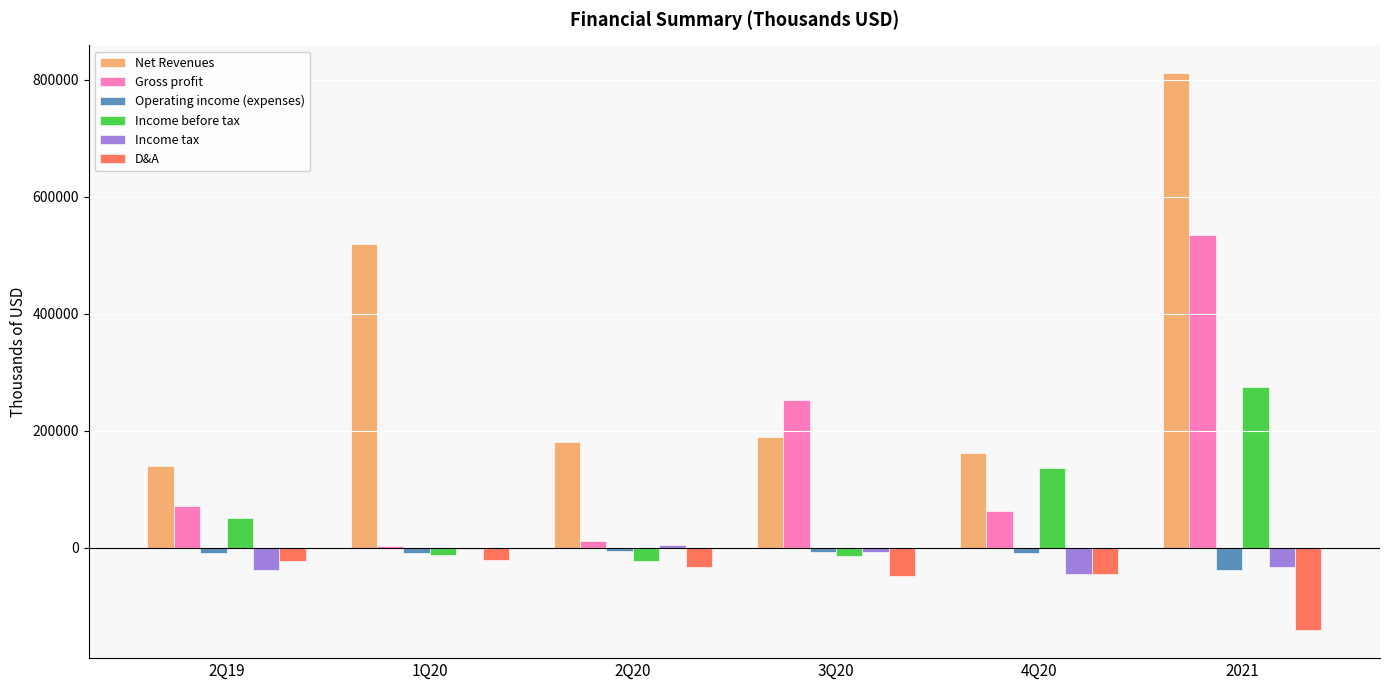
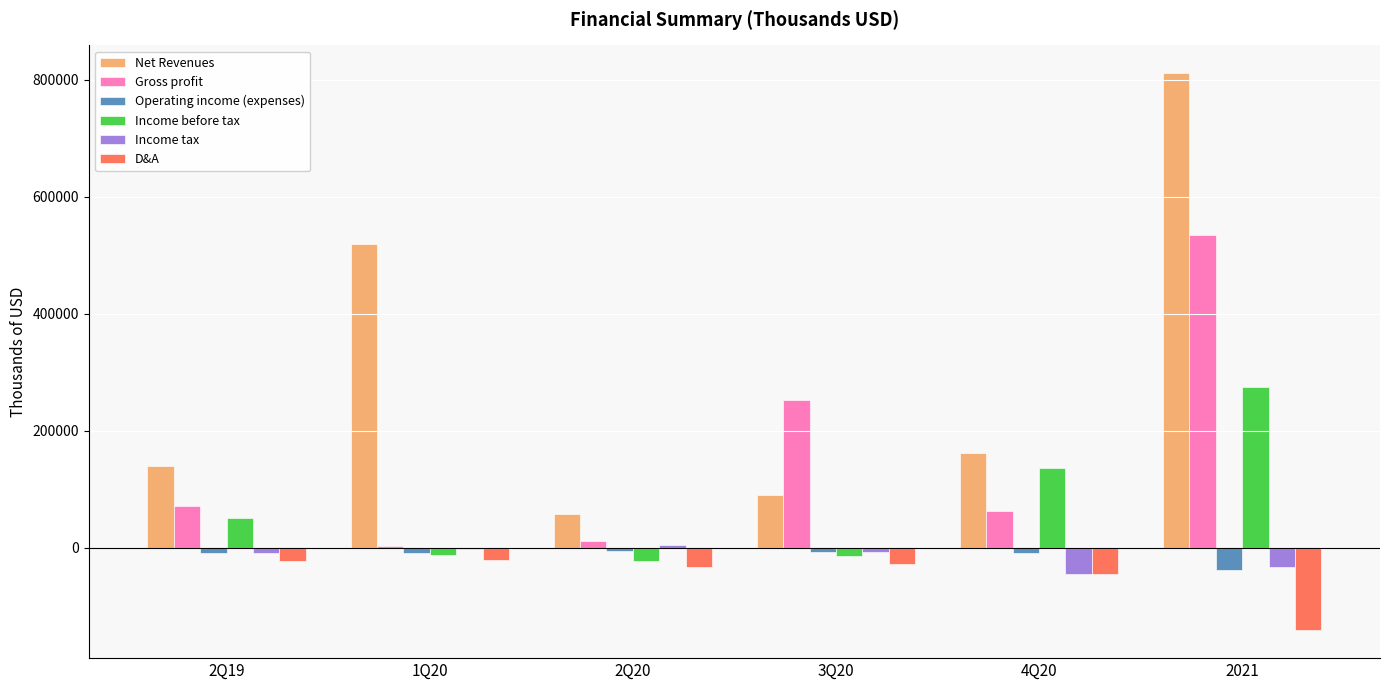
  {
    "Net Revenues": {
      "2Q19": 140000,
      "1Q20": 520000,
-     "2Q20": 180000,
-     "3Q20": 190000,
+     "2Q20": 60000,
+     "3Q20": 90000,
      "4Q20": 160000,
      "2021": 810000
    },
    "Gross profit": {
      "2Q19": 70000,
      "2Q20": 10000,
      "3Q20": 250000,
      "4Q20": 60000,
      "2021": 530000
    },
    "Operating income (expenses)": {
      "2Q19": -10000,
      "1Q20": -10000,
      "2Q20": -10000,
      "3Q20": -10000,
      "4Q20": -10000,
      "2021": -40000
    },
    "Income before tax": {
      "2Q19": 50000,
      "1Q20": -10000,
      "2Q20": -20000,
      "3Q20": -10000,
      "4Q20": 140000,
      "2021": 280000
    },
    "Income tax": {
-     "2Q19": -40000,
+     "2Q19": -10000,
      "3Q20": -10000,
      "4Q20": -40000,
      "2021": -30000
    },
    "D&A": {
      "2Q19": -20000,
      "1Q20": -20000,
      "2Q20": -30000,
-     "3Q20": -50000,
+     "3Q20": -30000,
      "4Q20": -40000,
      "2021": -140000
    }
  }
